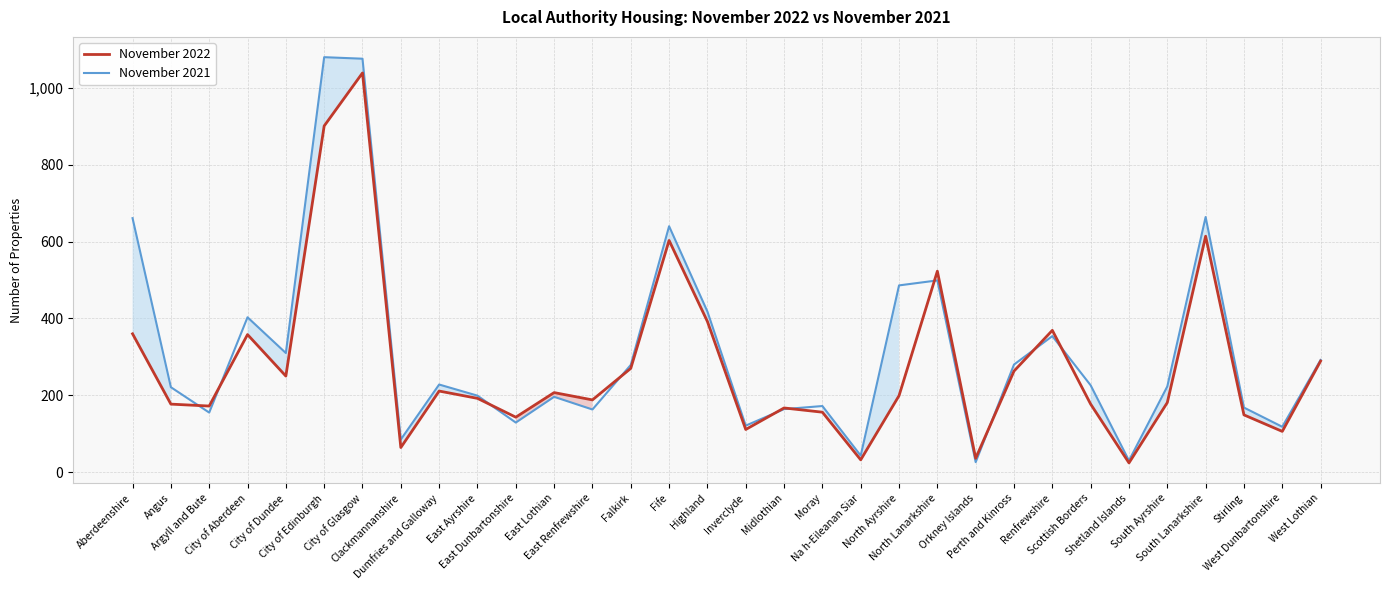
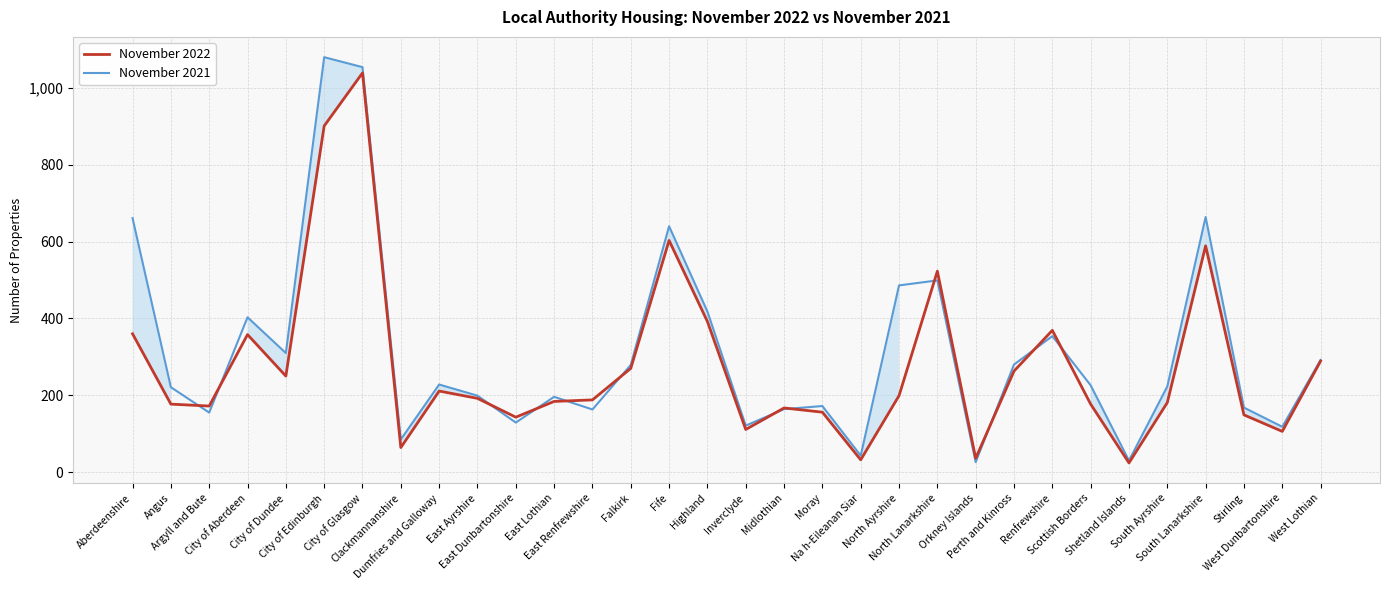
  {
    "November 2022": {
      "Aberdeenshire": "360",
      "Angus": "180",
      "Argyll and Bute": "170",
      "City of Aberdeen": "360",
      "City of Dundee": "250",
      "City of Edinburgh": "900",
      "City of Glasgow": "1,040",
      "Clackmannanshire": "60",
      "Dumfries and Galloway": "210",
      "East Ayrshire": "190",
      "East Dunbartonshire": "140",
-     "East Lothian": "210",
+     "East Lothian": "180",
      "East Renfrewshire": "190",
      "Falkirk": "270",
      "Fife": "600",
      "Highland": "390",
      "Inverclyde": "110",
      "Moray": "160",
      "Na h-Eileanan Siar": "30",
      "North Ayrshire": "200",
      "North Lanarkshire": "520",
      "Orkney Islands": "40",
      "Perth and Kinross": "260",
      "Renfrewshire": "370",
      "Scottish Borders": "180",
      "South Ayrshire": "180",
-     "South Lanarkshire": "610",
+     "South Lanarkshire": "590",
      "Stirling": "150",
      "West Dunbartonshire": "110"
    },
    "November 2021": {
      "Aberdeenshire": "660",
      "Angus": "220",
      "Argyll and Bute": "160",
      "City of Aberdeen": "400",
      "City of Dundee": "310",
      "City of Edinburgh": "1,080",
-     "City of Glasgow": "1,080",
+     "City of Glasgow": "1,050",
      "Clackmannanshire": "90",
      "Dumfries and Galloway": "230",
      "East Ayrshire": "200",
      "East Dunbartonshire": "130",
      "East Lothian": "200",
      "East Renfrewshire": "160",
      "Falkirk": "280",
      "Fife": "640",
      "Highland": "420",
      "Inverclyde": "120",
      "Moray": "170",
      "Na h-Eileanan Siar": "40",
      "North Ayrshire": "490",
      "North Lanarkshire": "500",
      "Orkney Islands": "30",
      "Perth and Kinross": "280",
      "Renfrewshire": "350",
      "Scottish Borders": "230",
      "South Ayrshire": "220",
      "South Lanarkshire": "660",
      "Stirling": "170",
      "West Dunbartonshire": "120"
    }
  }
